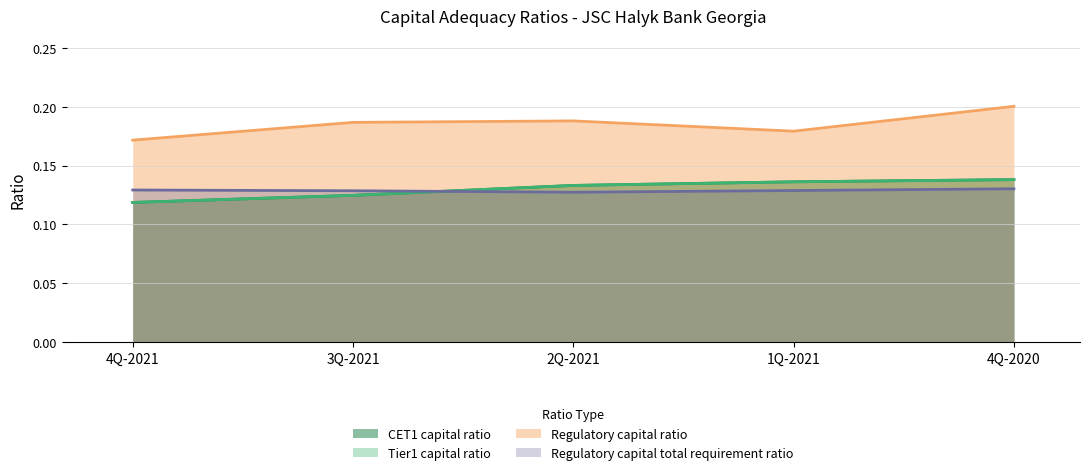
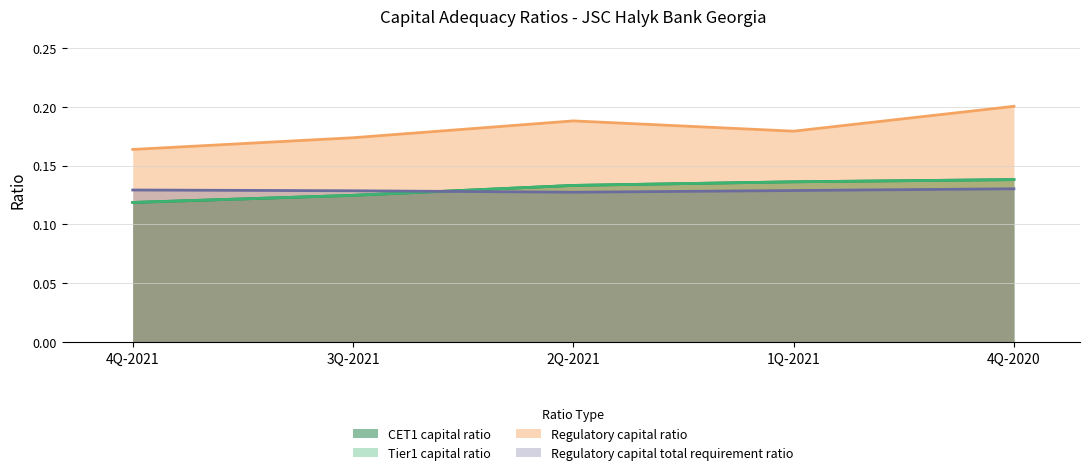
  {
    "Regulatory capital ratio": {
-     "4Q-2021": 0.172,
-     "3Q-2021": 0.187,
+     "4Q-2021": 0.164,
+     "3Q-2021": 0.174,
      "2Q-2021": 0.188,
      "1Q-2021": 0.179,
      "4Q-2020": 0.200
    }
  }
